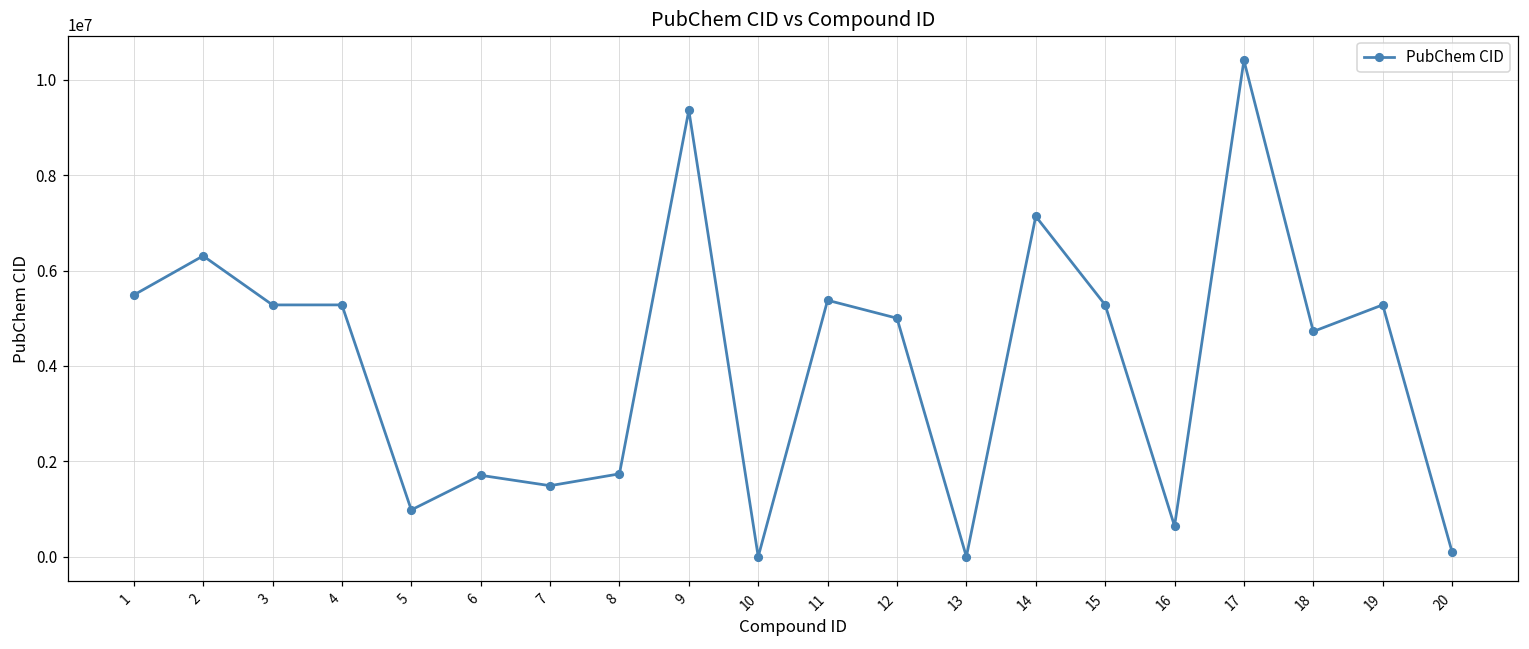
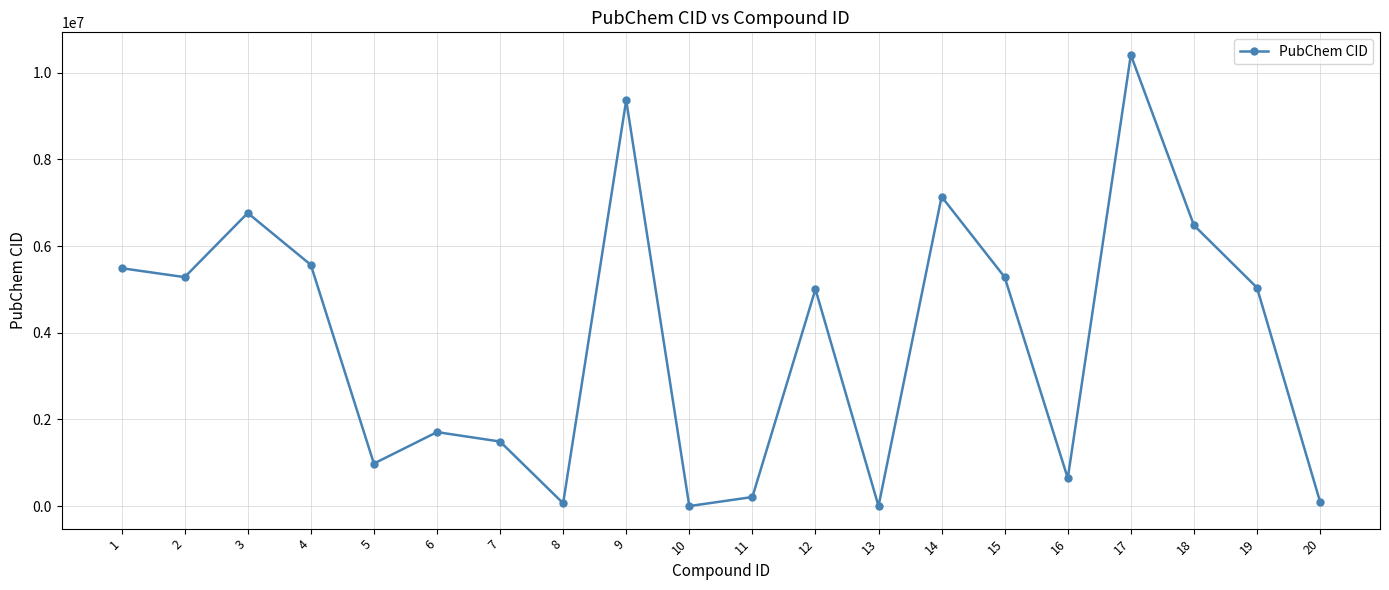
  {
    "1": 5500000,
-   "2": 6300000,
-   "3": 5300000,
-   "4": 5300000,
+   "2": 5300000,
+   "3": 6800000,
+   "4": 5600000,
    "5": 1000000,
    "6": 1700000,
    "7": 1500000,
-   "8": 1700000,
+   "8": 100000,
    "9": 9400000,
    "10": 0,
-   "11": 5400000,
+   "11": 200000,
    "12": 5000000,
    "13": 0,
    "14": 7100000,
    "15": 5300000,
    "16": 600000,
    "17": 10400000,
-   "18": 4700000,
-   "19": 5300000,
+   "18": 6500000,
+   "19": 5000000,
    "20": 100000
  }
